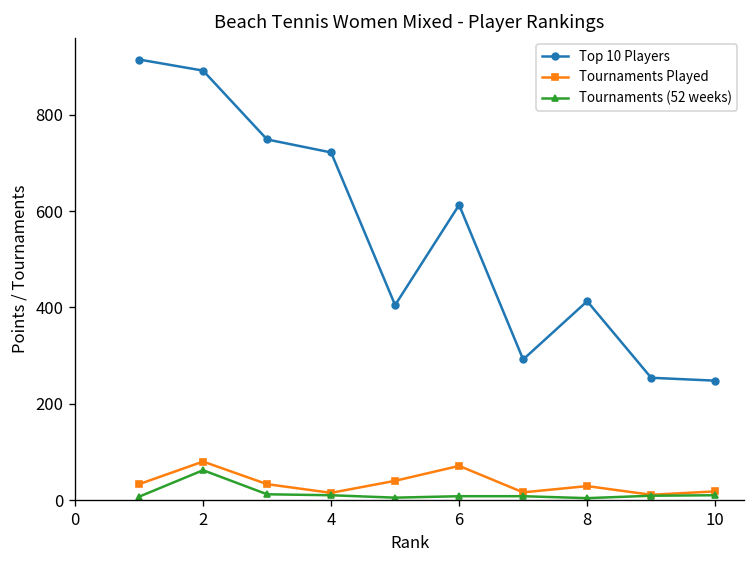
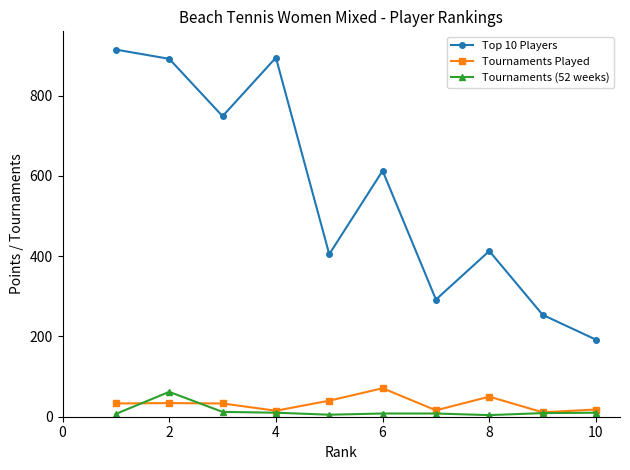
  {
    "Top 10 Players": {
      "2": 890,
-     "4": 720,
+     "4": 900,
      "6": 610,
      "8": 410,
-     "10": 250
+     "10": 190
    },
    "Tournaments Played": {
-     "2": 80,
+     "2": 30,
      "6": 70,
-     "8": 30,
+     "8": 50,
      "10": 20
    },
    "Tournaments (52 weeks)": {
      "2": 60,
      "6": 10,
      "8": 0,
      "10": 10
    }
  }
